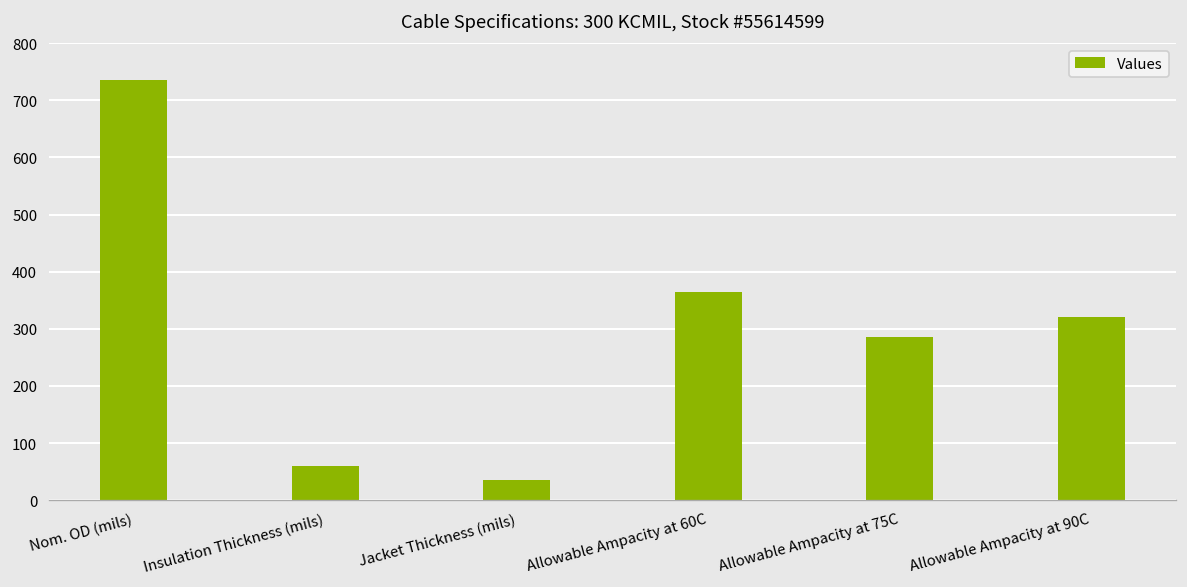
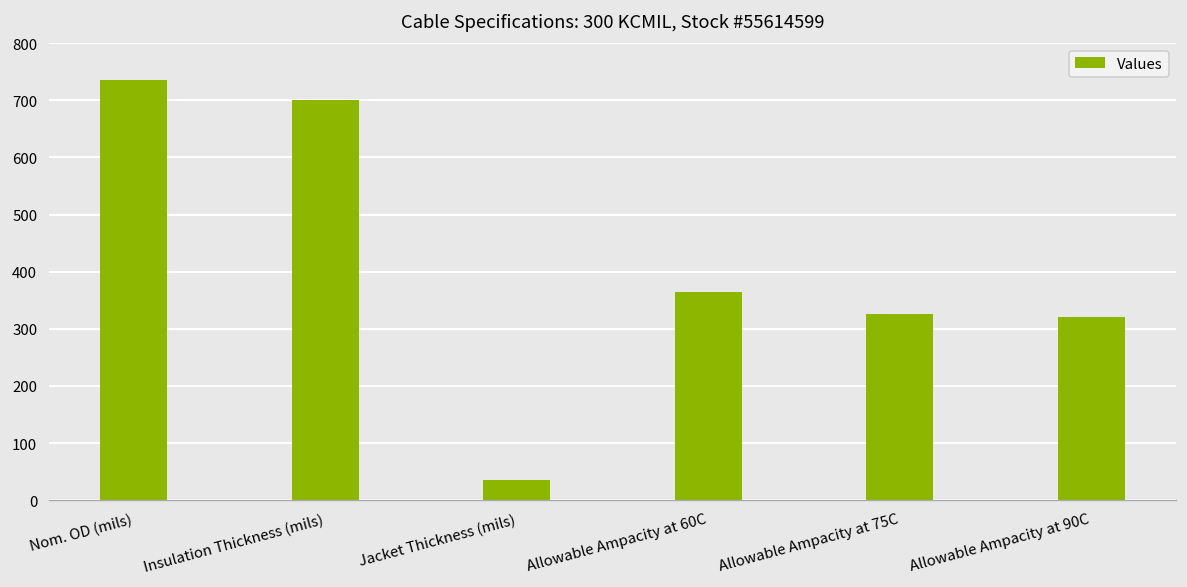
  {
    "Nom. OD (mils)": 740,
-   "Insulation Thickness (mils)": 60,
+   "Insulation Thickness (mils)": 700,
    "Jacket Thickness (mils)": 40,
    "Allowable Ampacity at 60C": 370,
-   "Allowable Ampacity at 75C": 290,
+   "Allowable Ampacity at 75C": 330,
    "Allowable Ampacity at 90C": 320
  }
